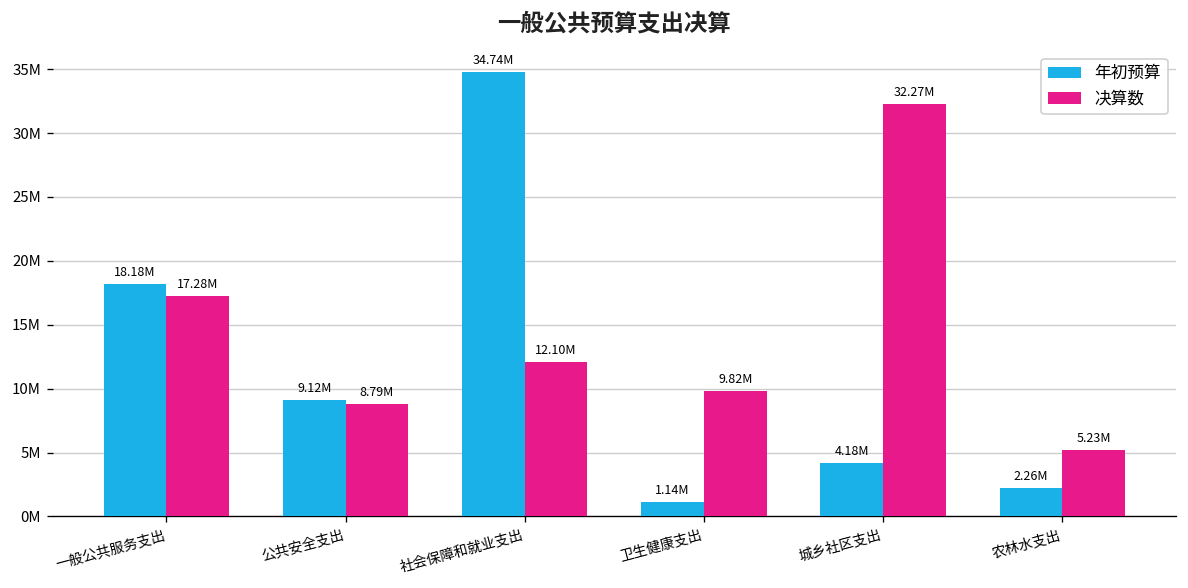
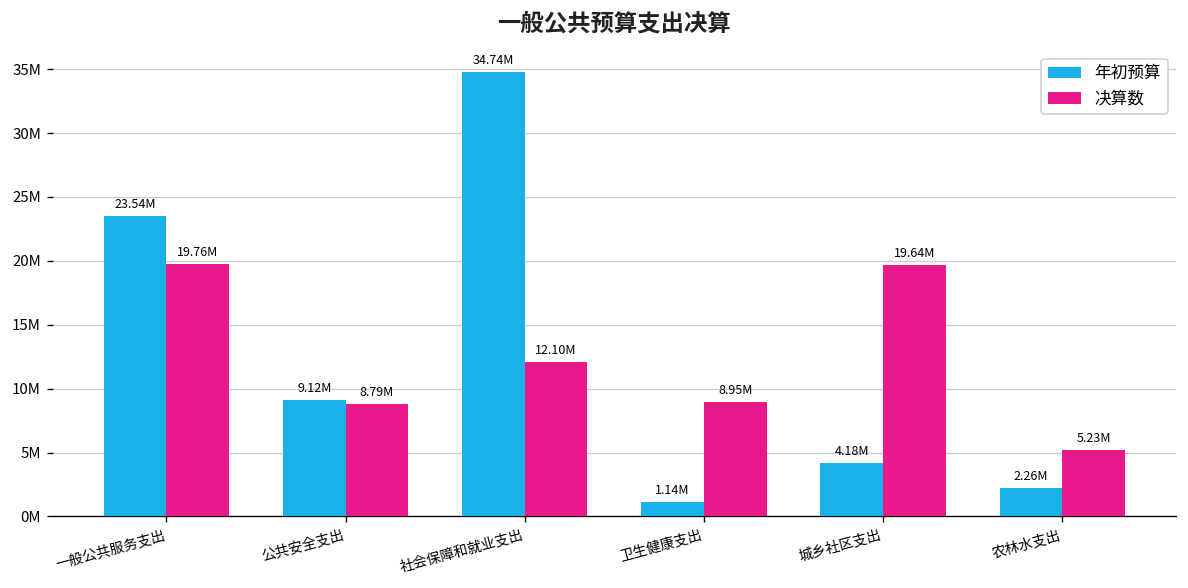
  {
    "年初预算": {
-     "一般公共服务支出": "18.18M",
+     "一般公共服务支出": "23.54M",
      "公共安全支出": "9.12M",
      "社会保障和就业支出": "34.74M",
      "卫生健康支出": "1.14M",
      "城乡社区支出": "4.18M",
      "农林水支出": "2.26M"
    },
    "决算数": {
-     "一般公共服务支出": "17.28M",
+     "一般公共服务支出": "19.76M",
      "公共安全支出": "8.79M",
      "社会保障和就业支出": "12.10M",
-     "卫生健康支出": "9.82M",
-     "城乡社区支出": "32.27M",
+     "卫生健康支出": "8.95M",
+     "城乡社区支出": "19.64M",
      "农林水支出": "5.23M"
    }
  }
